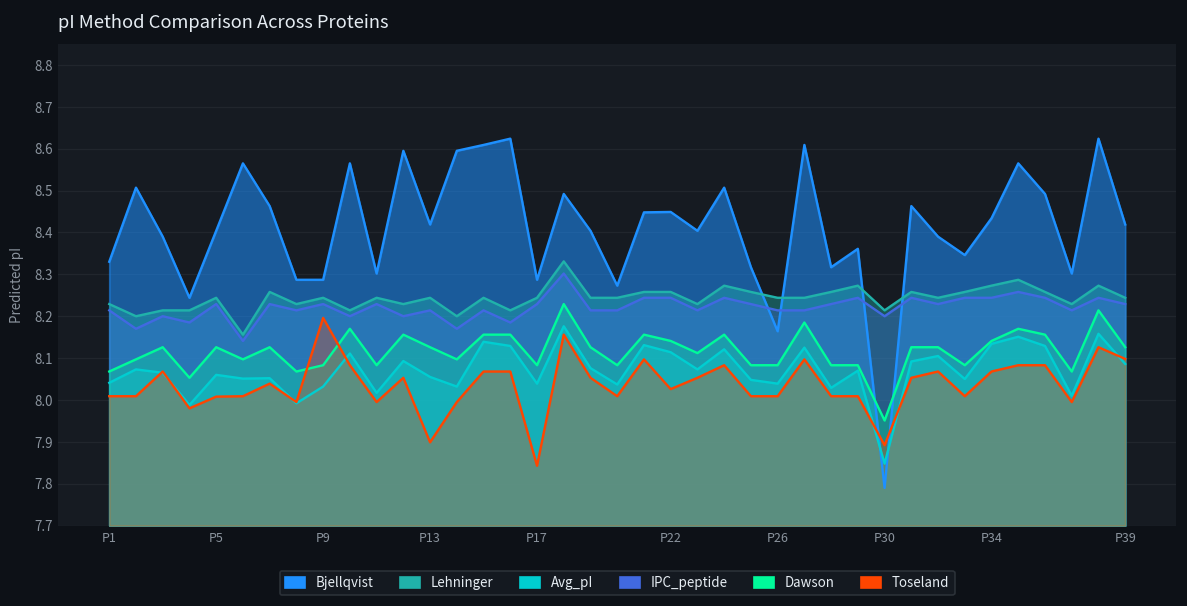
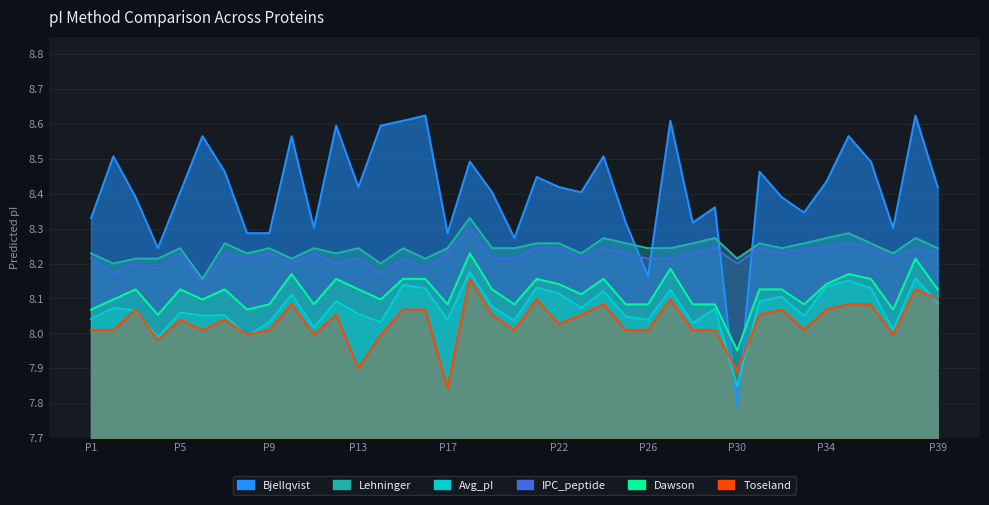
  {
    "Bjellqvist": {
      "P1": 8.33,
      "P5": 8.40,
      "P9": 8.29,
      "P13": 8.42,
      "P17": 8.29,
-     "P22": 8.45,
+     "P22": 8.42,
      "P26": 8.16,
      "P30": 7.79,
      "P34": 8.43,
      "P39": 8.42
    },
    "Toseland": {
      "P1": 8.01,
-     "P5": 8.01,
-     "P9": 8.20,
+     "P5": 8.04,
+     "P9": 8.01,
      "P13": 7.90,
      "P17": 7.84,
      "P22": 8.03,
      "P26": 8.01,
      "P30": 7.89,
      "P34": 8.07,
      "P39": 8.10
    }
  }
